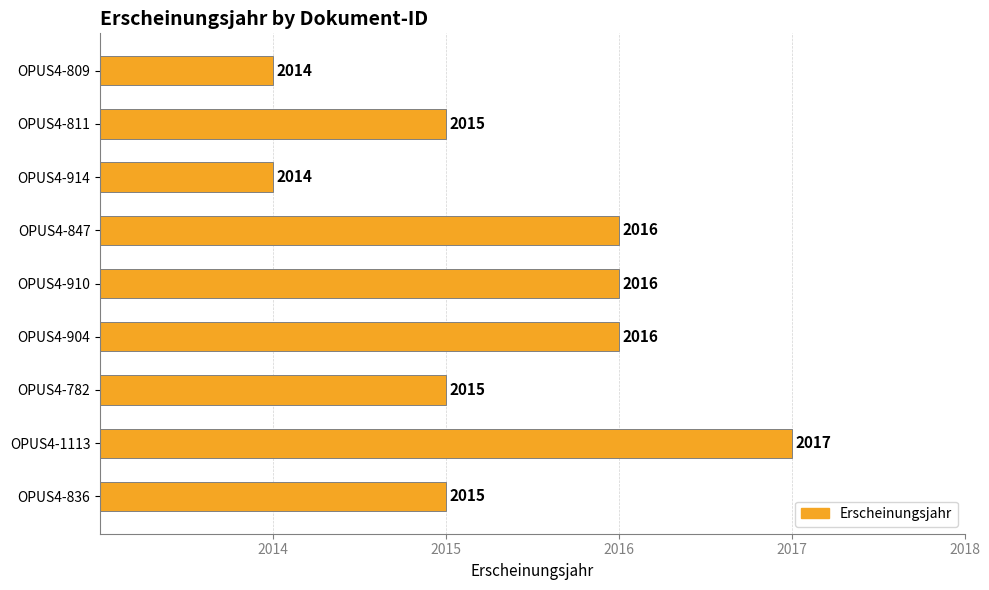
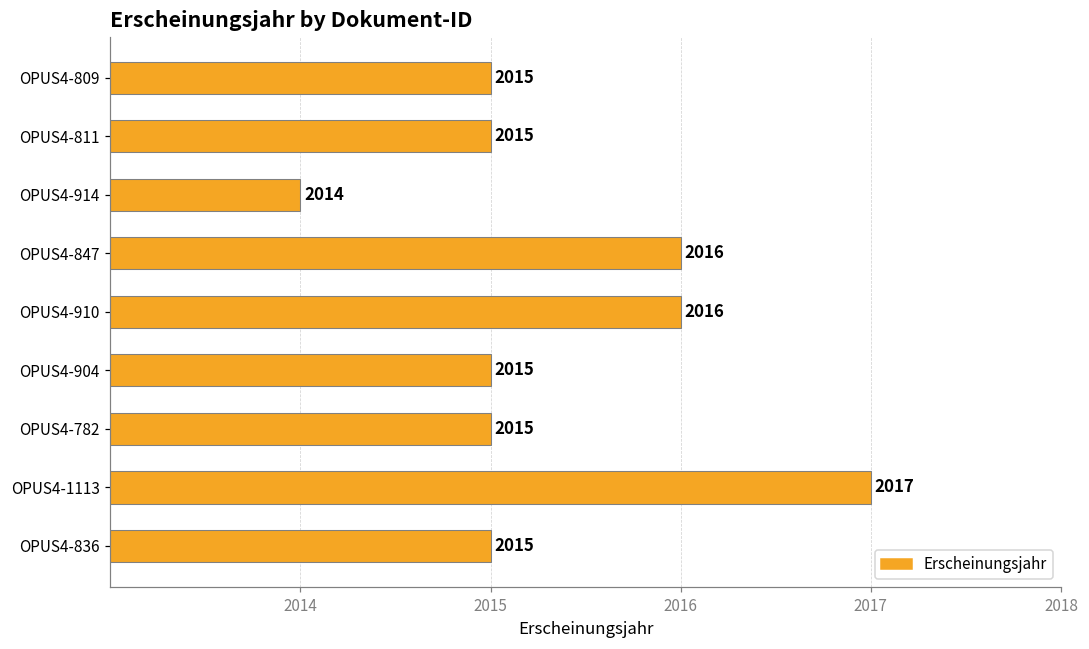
  {
-   "OPUS4-809": 2014,
+   "OPUS4-809": 2015,
    "OPUS4-811": 2015,
    "OPUS4-914": 2014,
    "OPUS4-847": 2016,
    "OPUS4-910": 2016,
-   "OPUS4-904": 2016,
+   "OPUS4-904": 2015,
    "OPUS4-782": 2015,
    "OPUS4-1113": 2017,
    "OPUS4-836": 2015
  }
